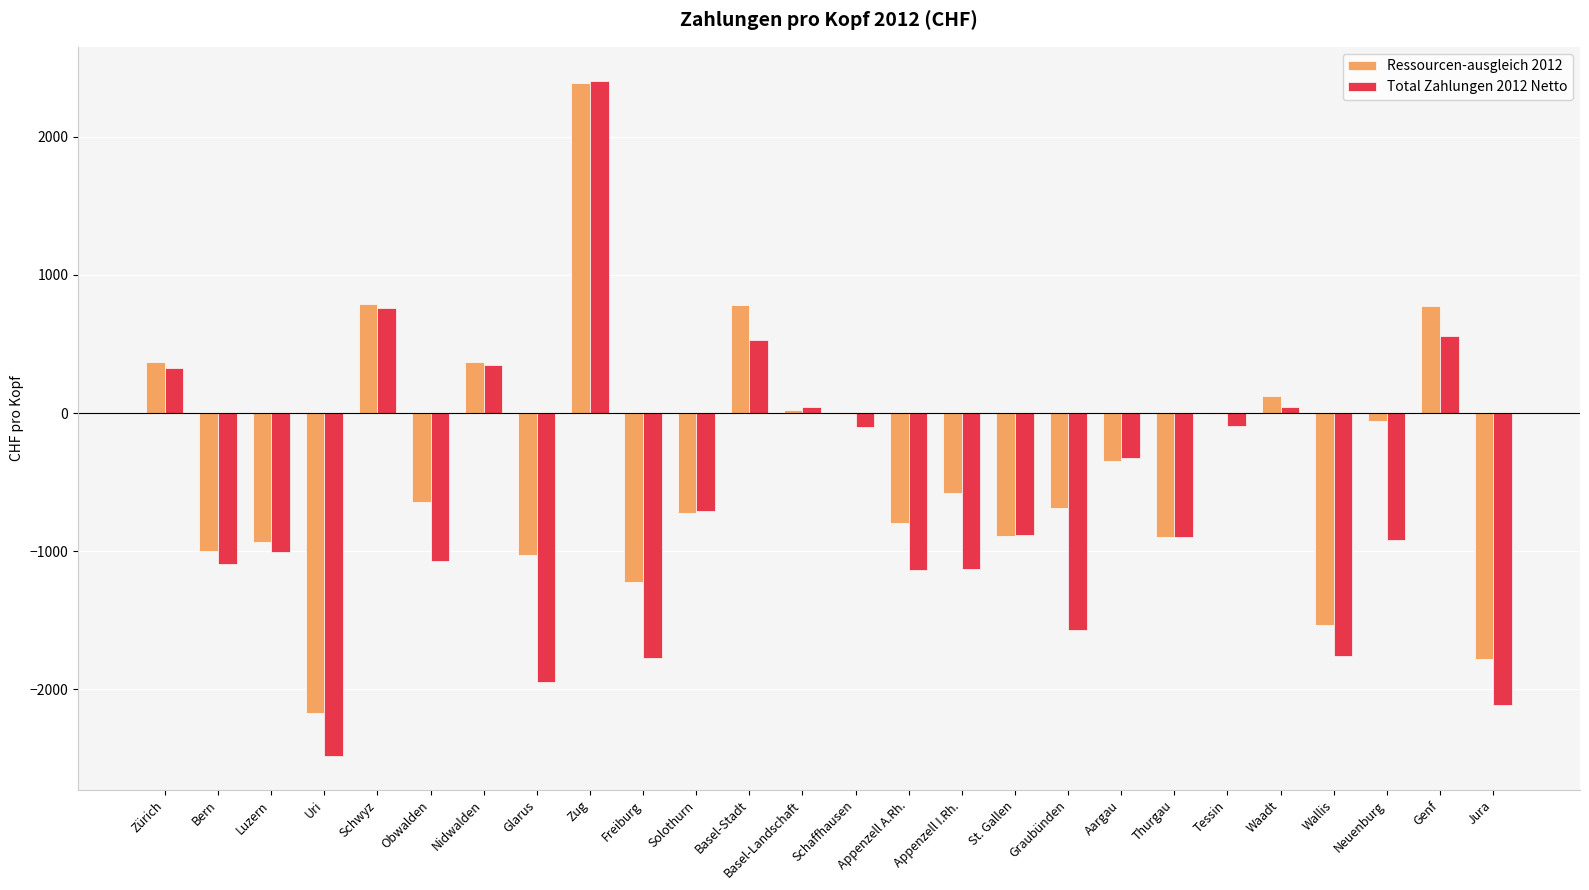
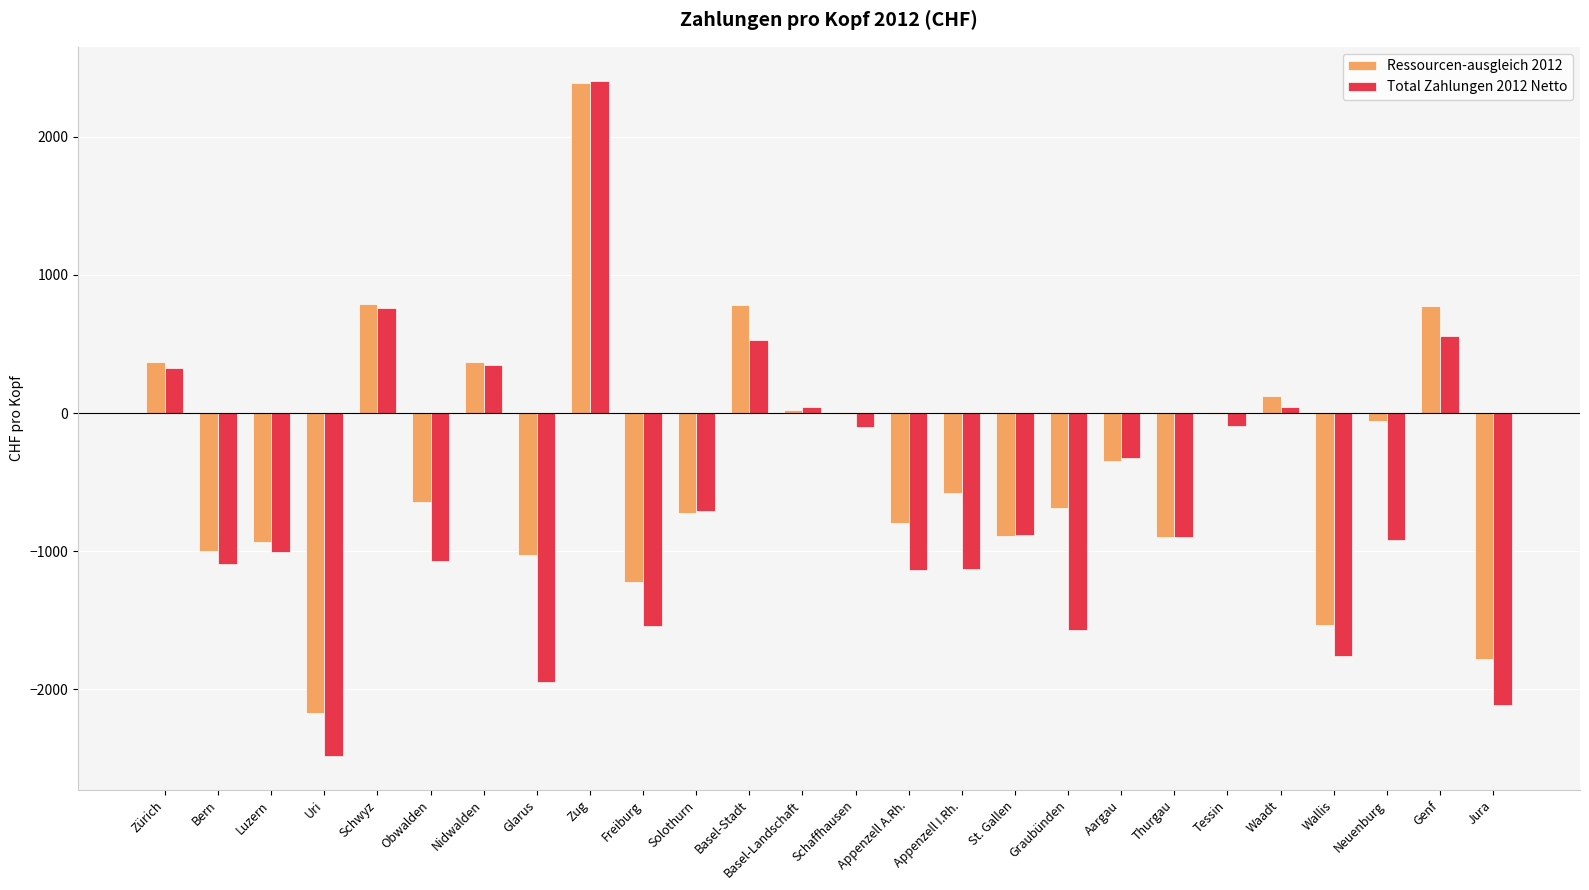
  {
    "Ressourcen-ausgleich 2012": {
      "Zürich": 370,
      "Bern": -1000,
      "Luzern": -930,
      "Uri": -2170,
      "Schwyz": 790,
      "Obwalden": -640,
      "Nidwalden": 370,
      "Glarus": -1030,
      "Zug": 2390,
      "Freiburg": -1220,
      "Solothurn": -720,
      "Basel-Stadt": 780,
      "Basel-Landschaft": 20,
      "Appenzell A.Rh.": -800,
      "Appenzell I.Rh.": -580,
      "St. Gallen": -890,
      "Graubünden": -690,
      "Aargau": -340,
      "Thurgau": -900,
      "Waadt": 120,
      "Wallis": -1530,
      "Neuenburg": -60,
      "Genf": 780,
      "Jura": -1780
    },
    "Total Zahlungen 2012 Netto": {
      "Zürich": 320,
      "Bern": -1100,
      "Luzern": -1000,
      "Uri": -2490,
      "Schwyz": 760,
      "Obwalden": -1070,
      "Nidwalden": 350,
      "Glarus": -1950,
      "Zug": 2410,
-     "Freiburg": -1770,
+     "Freiburg": -1540,
      "Solothurn": -710,
      "Basel-Stadt": 530,
      "Basel-Landschaft": 40,
      "Schaffhausen": -100,
      "Appenzell A.Rh.": -1130,
      "Appenzell I.Rh.": -1130,
      "St. Gallen": -880,
      "Graubünden": -1570,
      "Aargau": -330,
      "Thurgau": -900,
      "Tessin": -100,
      "Waadt": 40,
      "Wallis": -1760,
      "Neuenburg": -920,
      "Genf": 560,
      "Jura": -2120
    }
  }
